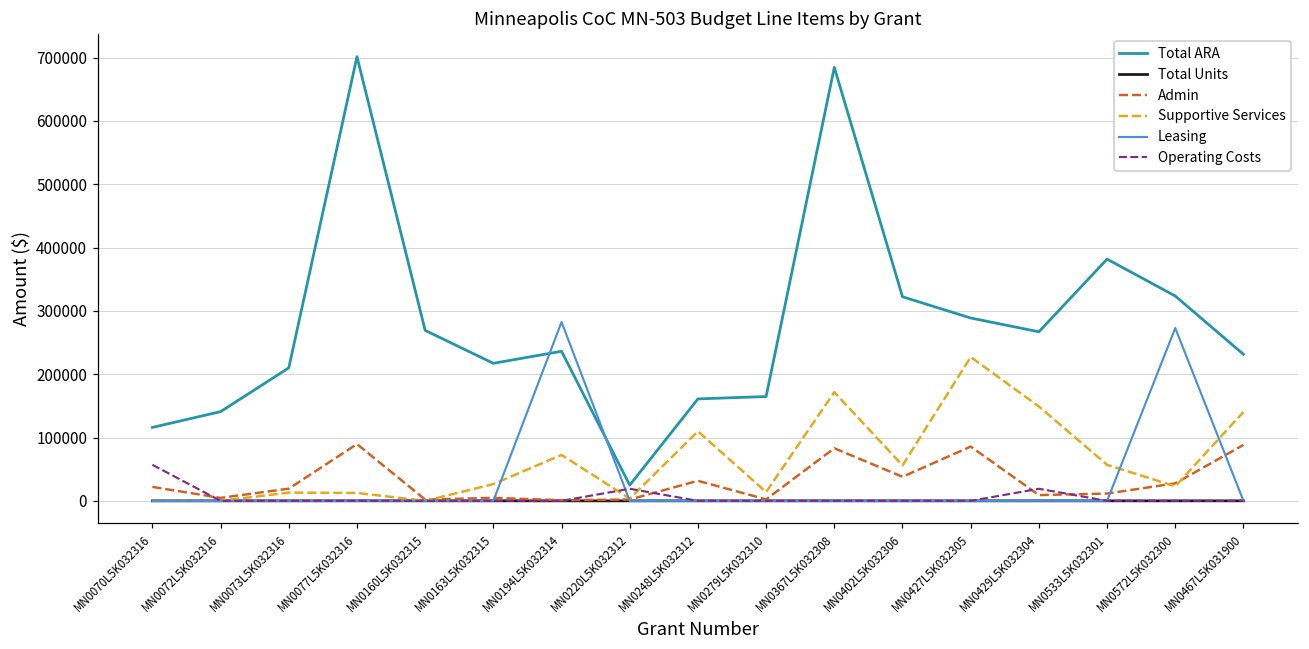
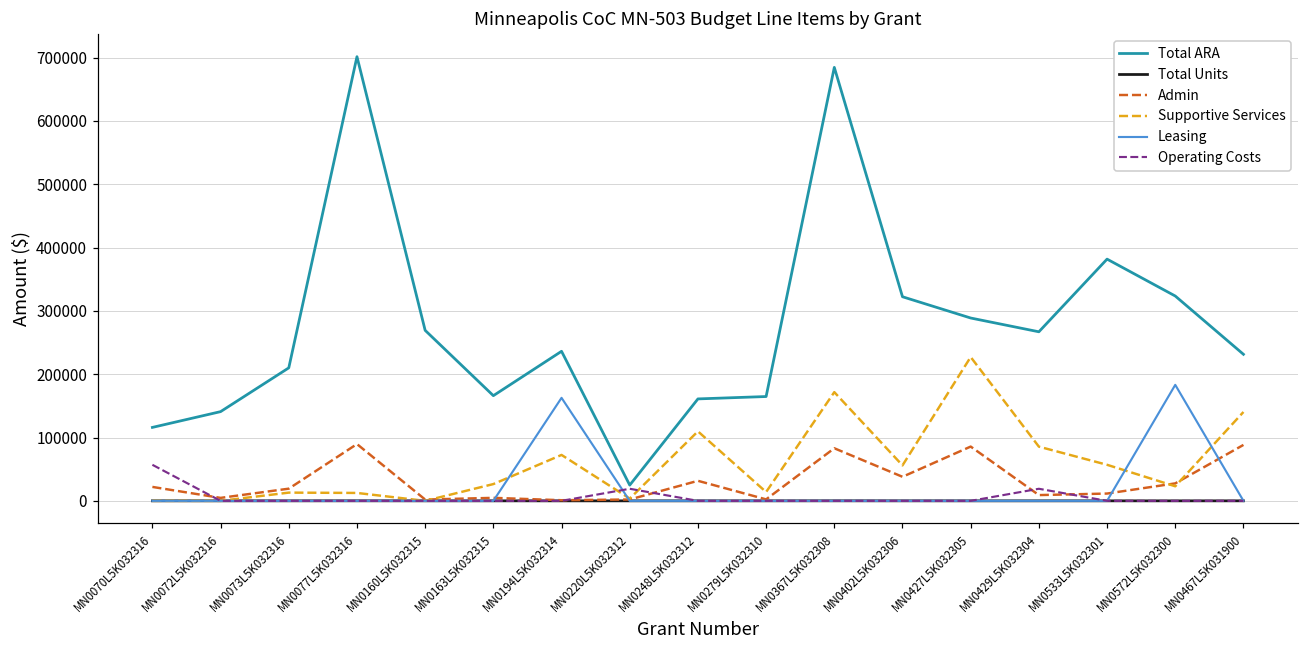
  {
    "Total ARA": {
      "MN0070L5K032316": 120000,
      "MN0072L5K032316": 140000,
      "MN0073L5K032316": 210000,
      "MN0077L5K032316": 700000,
      "MN0160L5K032315": 270000,
-     "MN0163L5K032315": 220000,
+     "MN0163L5K032315": 170000,
      "MN0194L5K032314": 240000,
      "MN0220L5K032312": 20000,
      "MN0248L5K032312": 160000,
      "MN0279L5K032310": 160000,
      "MN0367L5K032308": 680000,
      "MN0402L5K032306": 320000,
      "MN0427L5K032305": 290000,
      "MN0429L5K032304": 270000,
      "MN0533L5K032301": 380000,
      "MN0572L5K032300": 320000,
      "MN0467L5K031900": 230000
    },
    "Admin": {
      "MN0070L5K032316": 20000,
      "MN0072L5K032316": 0,
      "MN0073L5K032316": 20000,
      "MN0077L5K032316": 90000,
      "MN0163L5K032315": 0,
      "MN0248L5K032312": 30000,
      "MN0367L5K032308": 80000,
      "MN0402L5K032306": 40000,
      "MN0427L5K032305": 90000,
      "MN0429L5K032304": 10000,
      "MN0533L5K032301": 10000,
      "MN0572L5K032300": 30000,
      "MN0467L5K031900": 90000
    },
    "Supportive Services": {
      "MN0073L5K032316": 10000,
      "MN0077L5K032316": 10000,
      "MN0163L5K032315": 30000,
      "MN0194L5K032314": 70000,
      "MN0248L5K032312": 110000,
      "MN0279L5K032310": 10000,
      "MN0367L5K032308": 170000,
      "MN0402L5K032306": 60000,
      "MN0427L5K032305": 230000,
-     "MN0429L5K032304": 150000,
+     "MN0429L5K032304": 90000,
      "MN0533L5K032301": 60000,
      "MN0572L5K032300": 20000,
      "MN0467L5K031900": 140000
    },
    "Leasing": {
-     "MN0194L5K032314": 280000,
-     "MN0572L5K032300": 270000
+     "MN0194L5K032314": 160000,
+     "MN0572L5K032300": 180000
    },
    "Operating Costs": {
      "MN0070L5K032316": 60000,
      "MN0220L5K032312": 20000,
      "MN0429L5K032304": 20000
    }
  }
